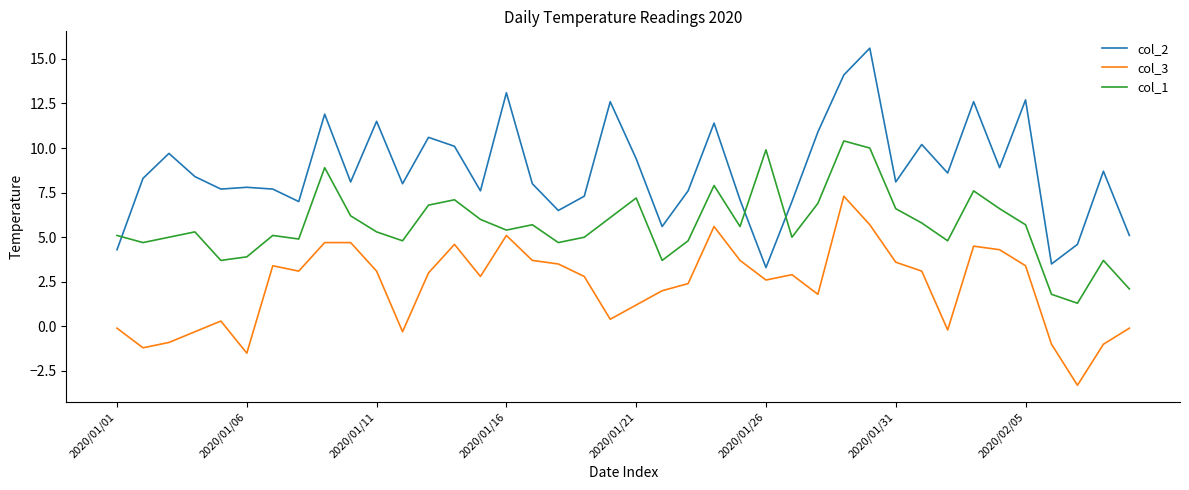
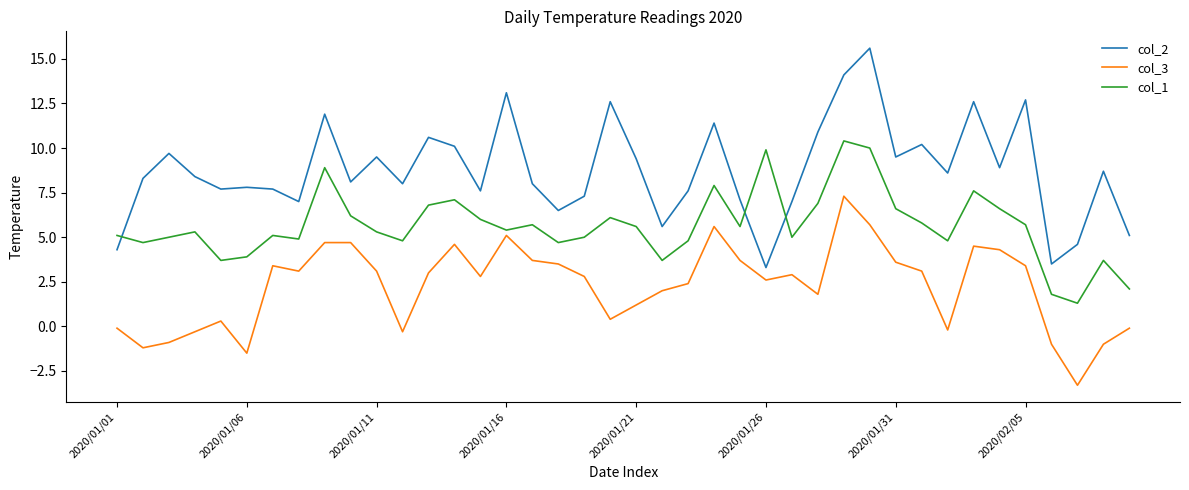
  {
    "col_2": {
      "2020/01/01": 4.3,
      "2020/01/06": 7.8,
-     "2020/01/11": 11.5,
+     "2020/01/11": 9.5,
      "2020/01/16": 13.1,
      "2020/01/21": 9.4,
      "2020/01/26": 3.3,
-     "2020/01/31": 8.1,
+     "2020/01/31": 9.5,
      "2020/02/05": 12.7
    },
    "col_3": {
      "2020/01/01": -0.1,
      "2020/01/06": -1.5,
      "2020/01/11": 3.1,
      "2020/01/16": 5.1,
      "2020/01/21": 1.2,
      "2020/01/26": 2.6,
      "2020/01/31": 3.6,
      "2020/02/05": 3.4
    },
    "col_1": {
      "2020/01/01": 5.1,
      "2020/01/06": 3.9,
      "2020/01/11": 5.3,
      "2020/01/16": 5.4,
-     "2020/01/21": 7.2,
+     "2020/01/21": 5.6,
      "2020/01/26": 9.9,
      "2020/01/31": 6.6,
      "2020/02/05": 5.7
    }
  }
